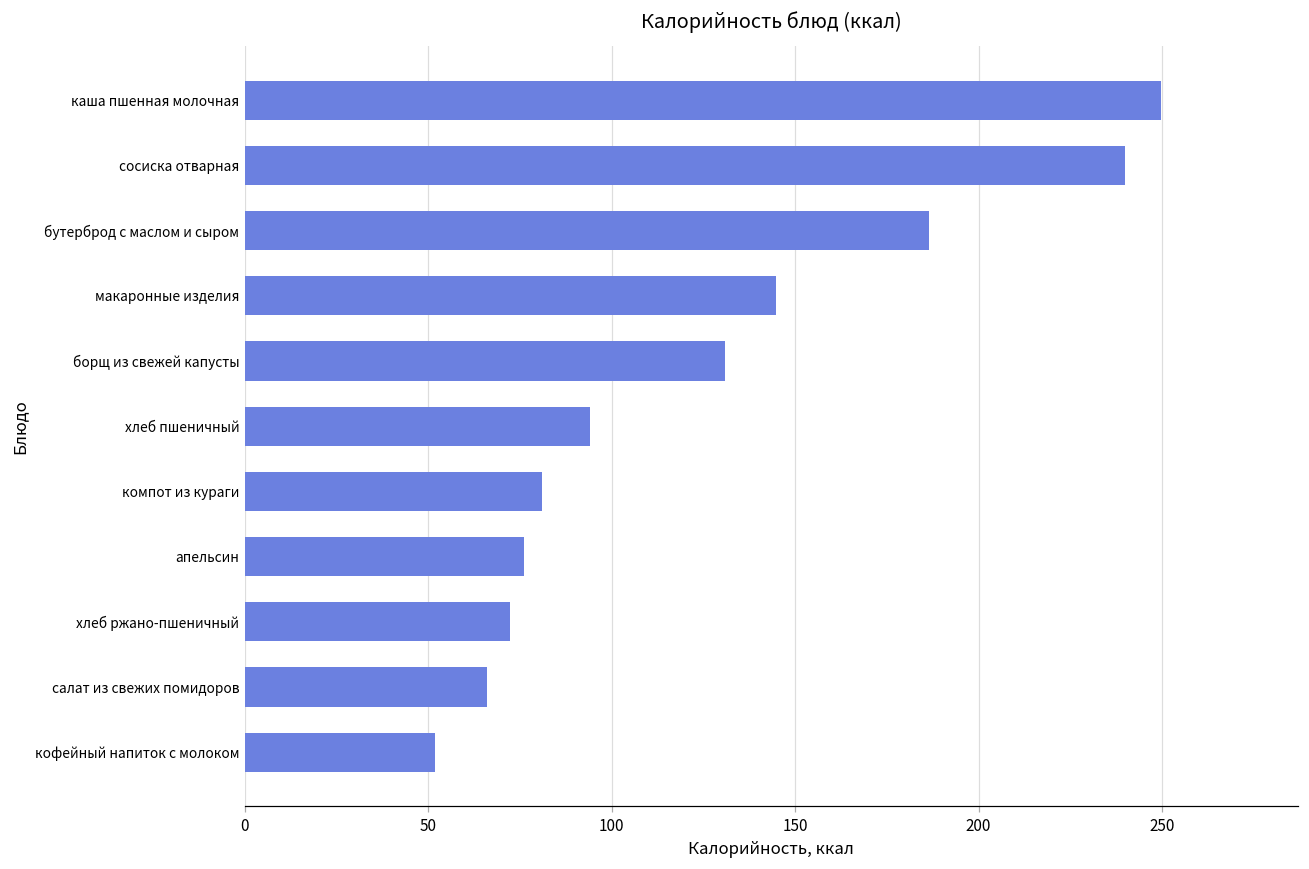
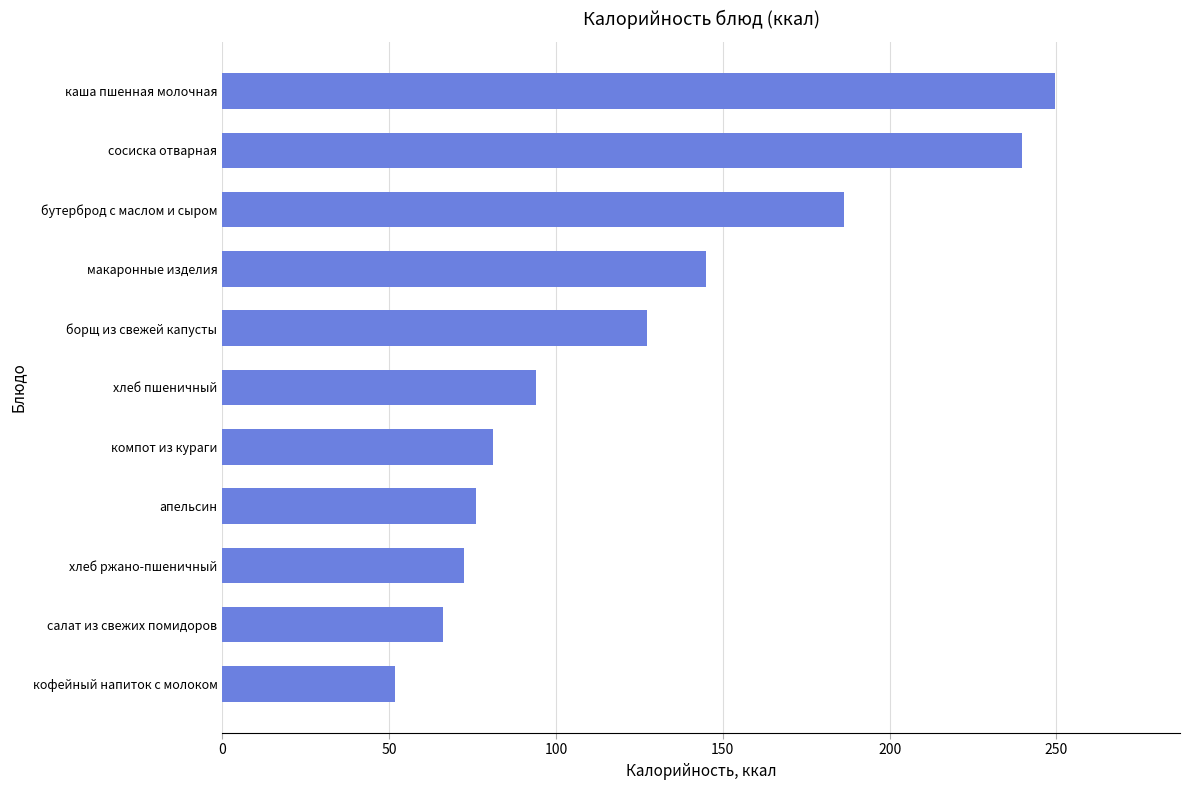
  {
    "каша пшенная молочная": 250,
    "сосиска отварная": 240,
    "бутерброд с маслом и сыром": 186,
    "макаронные изделия": 145,
-   "борщ из свежей капусты": 131,
+   "борщ из свежей капусты": 127,
    "хлеб пшеничный": 94,
    "компот из кураги": 81,
    "апельсин": 76,
    "хлеб ржано-пшеничный": 72,
    "салат из свежих помидоров": 66,
    "кофейный напиток с молоком": 52
  }
